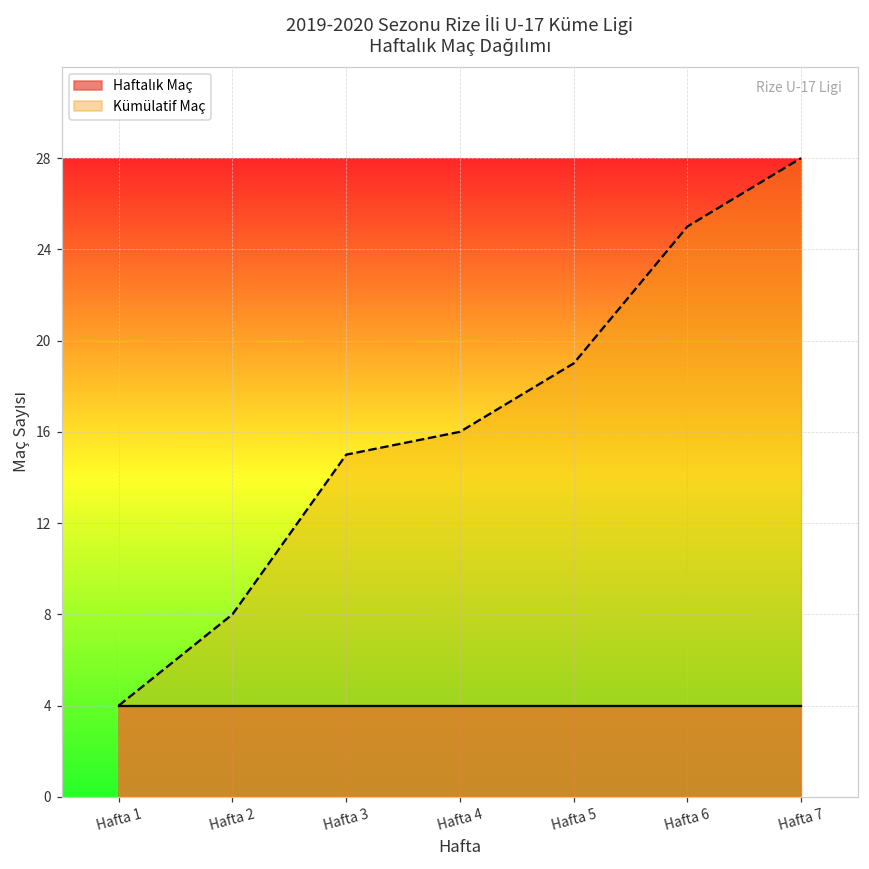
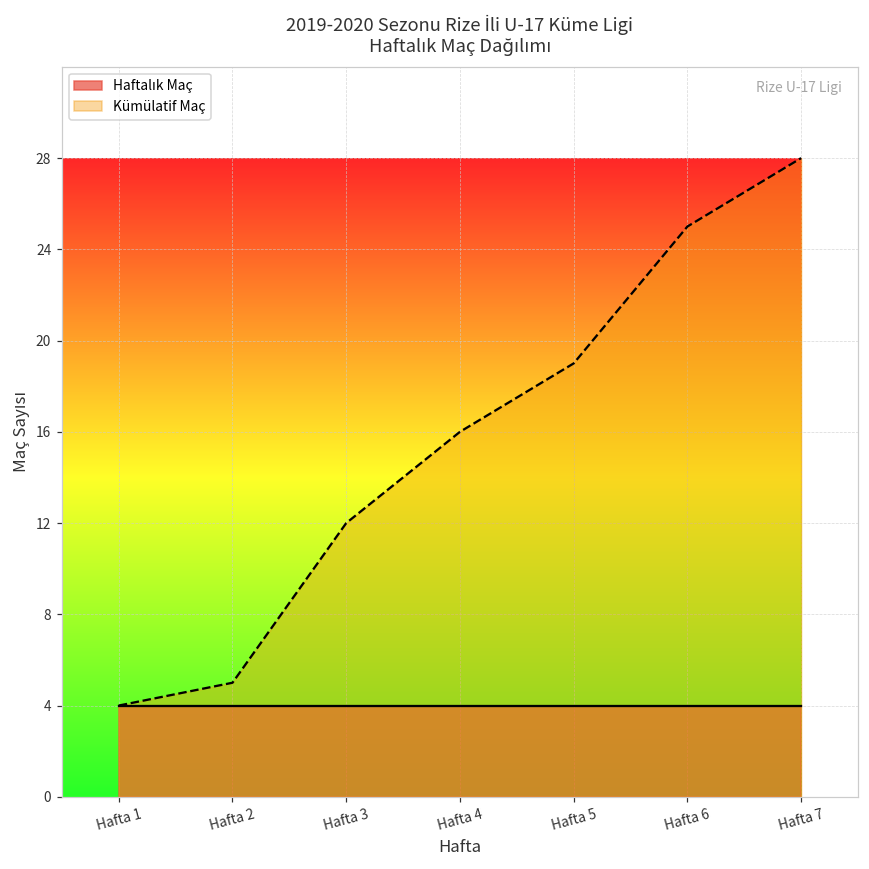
  {
    "Haftalık Maç": {
      "Hafta 2": 4,
      "Hafta 3": 4,
      "Hafta 4": 4,
      "Hafta 5": 4,
      "Hafta 6": 4,
      "Hafta 7": 4
    },
    "Kümülatif Maç": {
-     "Hafta 2": 8,
-     "Hafta 3": 15,
+     "Hafta 2": 5,
+     "Hafta 3": 12,
      "Hafta 4": 16,
      "Hafta 5": 19,
      "Hafta 6": 25,
      "Hafta 7": 28
    }
  }
